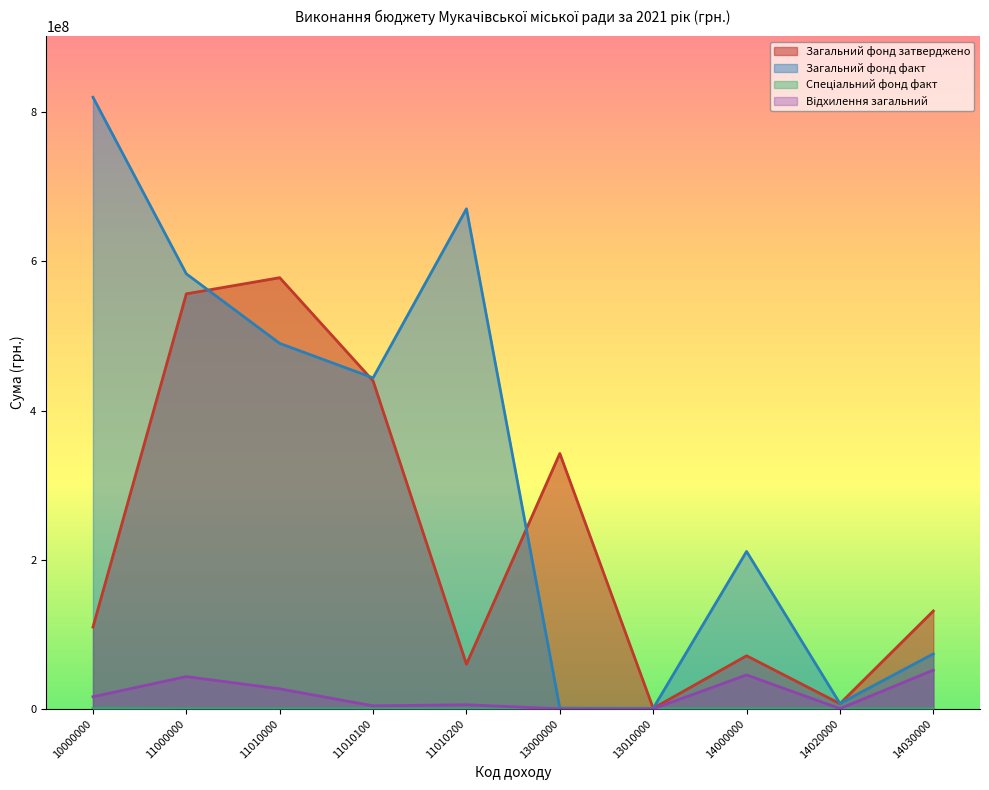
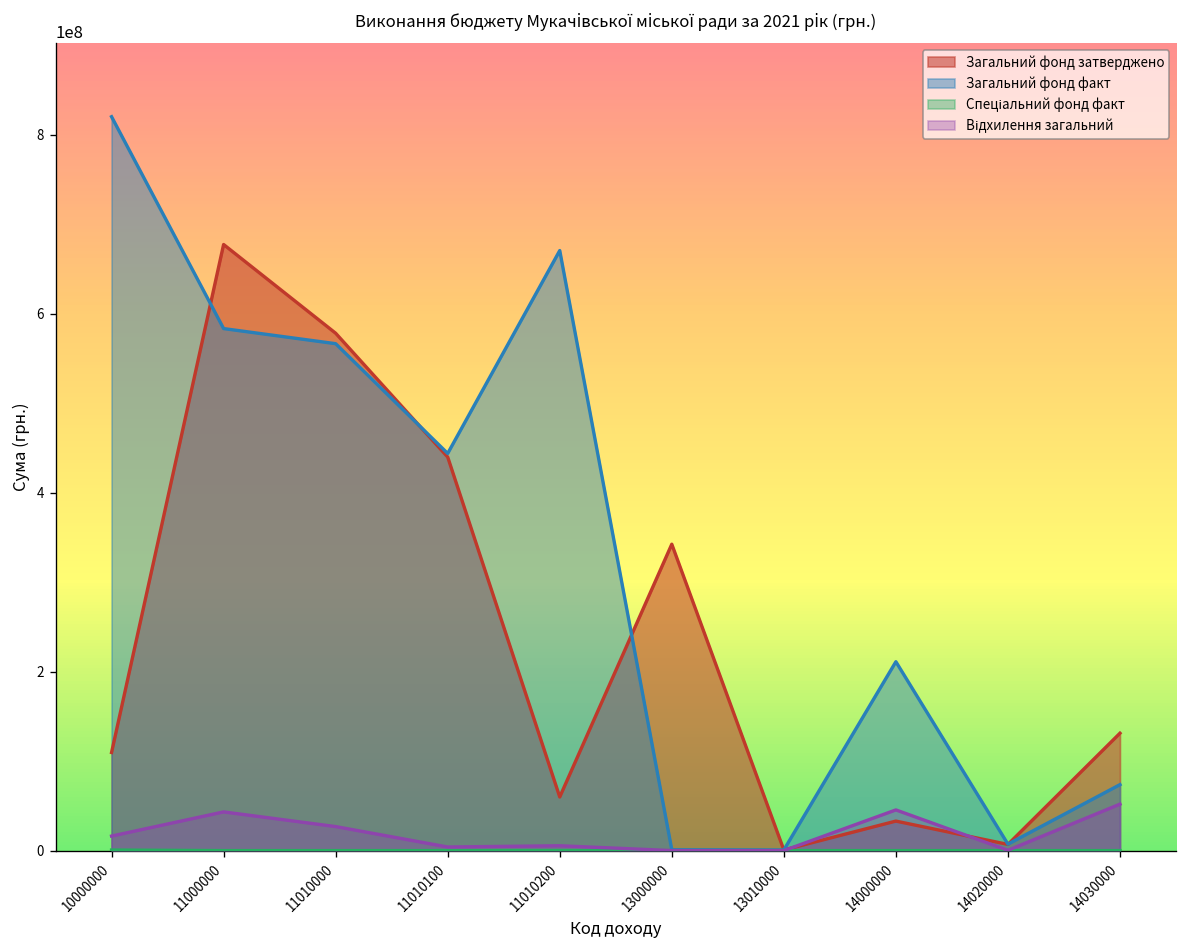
  {
    "Загальний фонд затверджено": {
      "10000000": 110000000,
-     "11000000": 560000000,
+     "11000000": 680000000,
      "11010000": 580000000,
      "11010100": 440000000,
      "11010200": 60000000,
      "13000000": 340000000,
-     "14000000": 70000000,
+     "14000000": 30000000,
      "14030000": 130000000
    },
    "Загальний фонд факт": {
      "10000000": 820000000,
      "11000000": 580000000,
-     "11010000": 490000000,
+     "11010000": 570000000,
      "11010100": 440000000,
      "11010200": 670000000,
      "14000000": 210000000,
      "14030000": 70000000
    },
    "Спеціальний фонд факт": {
      "10000000": 0,
      "11000000": 0,
      "11010000": 0,
      "11010100": 0,
      "11010200": 0,
      "14000000": 0,
      "14030000": 0
    },
    "Відхилення загальний": {
      "10000000": 20000000,
      "11000000": 40000000,
      "11010000": 30000000,
      "11010100": 0,
      "11010200": 10000000,
      "14000000": 50000000,
      "14030000": 50000000
    }
  }
